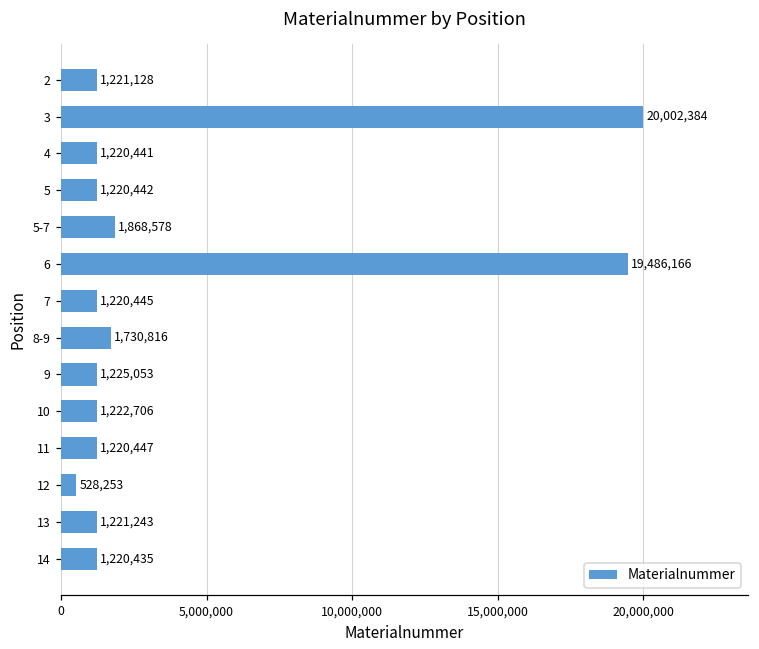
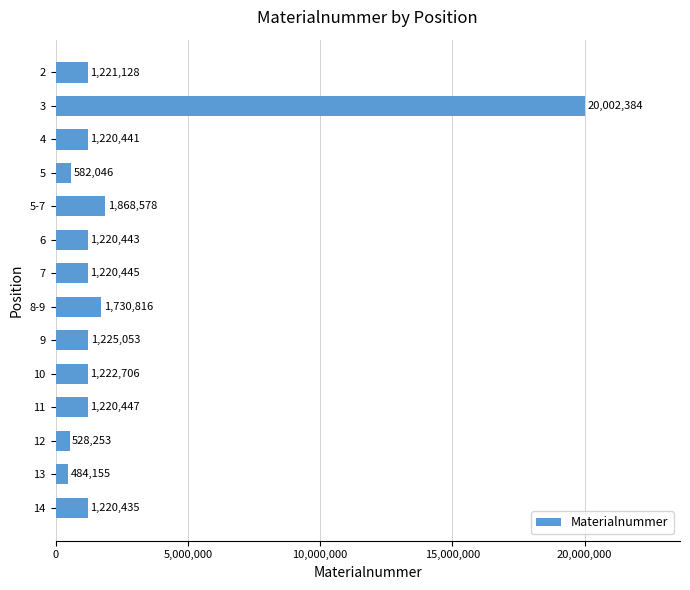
  {
    "2": "1,221,128",
    "3": "20,002,384",
    "4": "1,220,441",
-   "5": "1,220,442",
+   "5": "582,046",
    "5-7": "1,868,578",
-   "6": "19,486,166",
+   "6": "1,220,443",
    "7": "1,220,445",
    "8-9": "1,730,816",
    "9": "1,225,053",
    "10": "1,222,706",
    "11": "1,220,447",
    "12": "528,253",
-   "13": "1,221,243",
+   "13": "484,155",
    "14": "1,220,435"
  }
